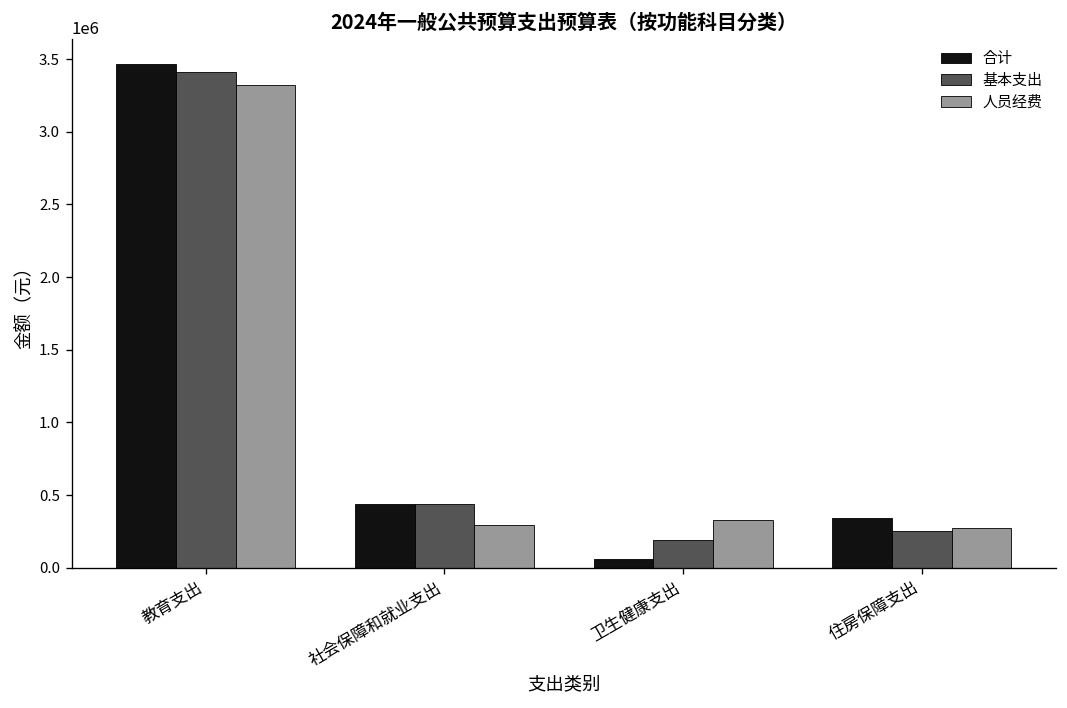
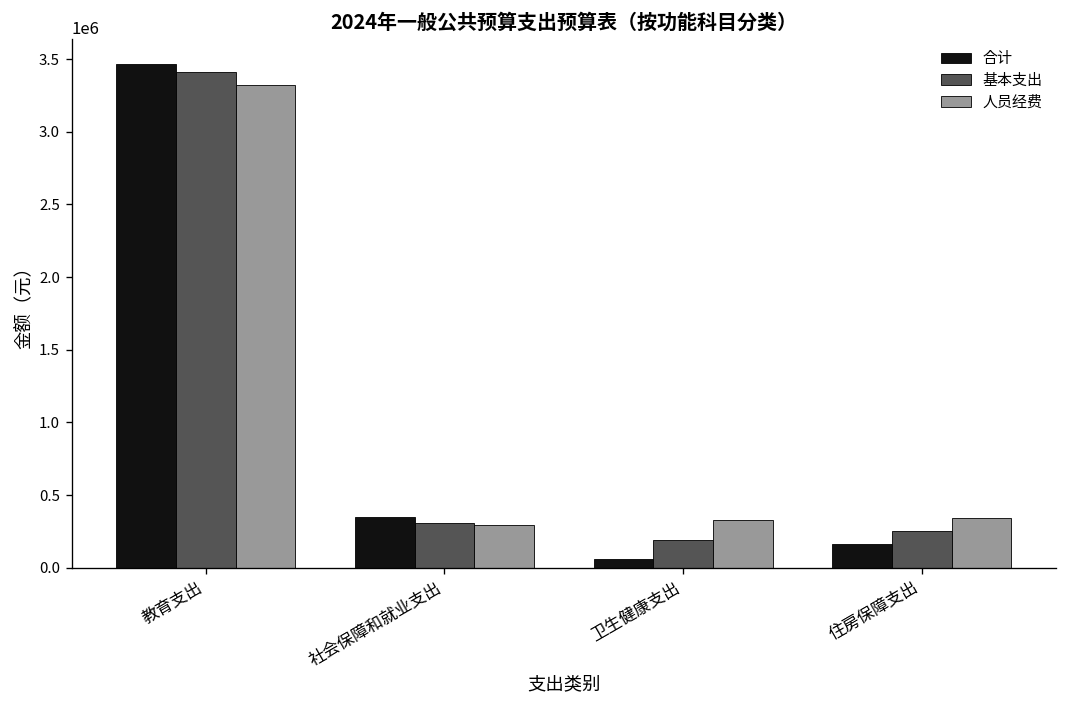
  {
    "合计": {
      "教育支出": 3470000,
-     "社会保障和就业支出": 440000,
+     "社会保障和就业支出": 350000,
      "卫生健康支出": 60000,
-     "住房保障支出": 340000
+     "住房保障支出": 160000
    },
    "基本支出": {
      "教育支出": 3410000,
-     "社会保障和就业支出": 440000,
+     "社会保障和就业支出": 310000,
      "卫生健康支出": 190000,
      "住房保障支出": 260000
    },
    "人员经费": {
      "教育支出": 3320000,
      "社会保障和就业支出": 290000,
      "卫生健康支出": 330000,
-     "住房保障支出": 270000
+     "住房保障支出": 340000
    }
  }
